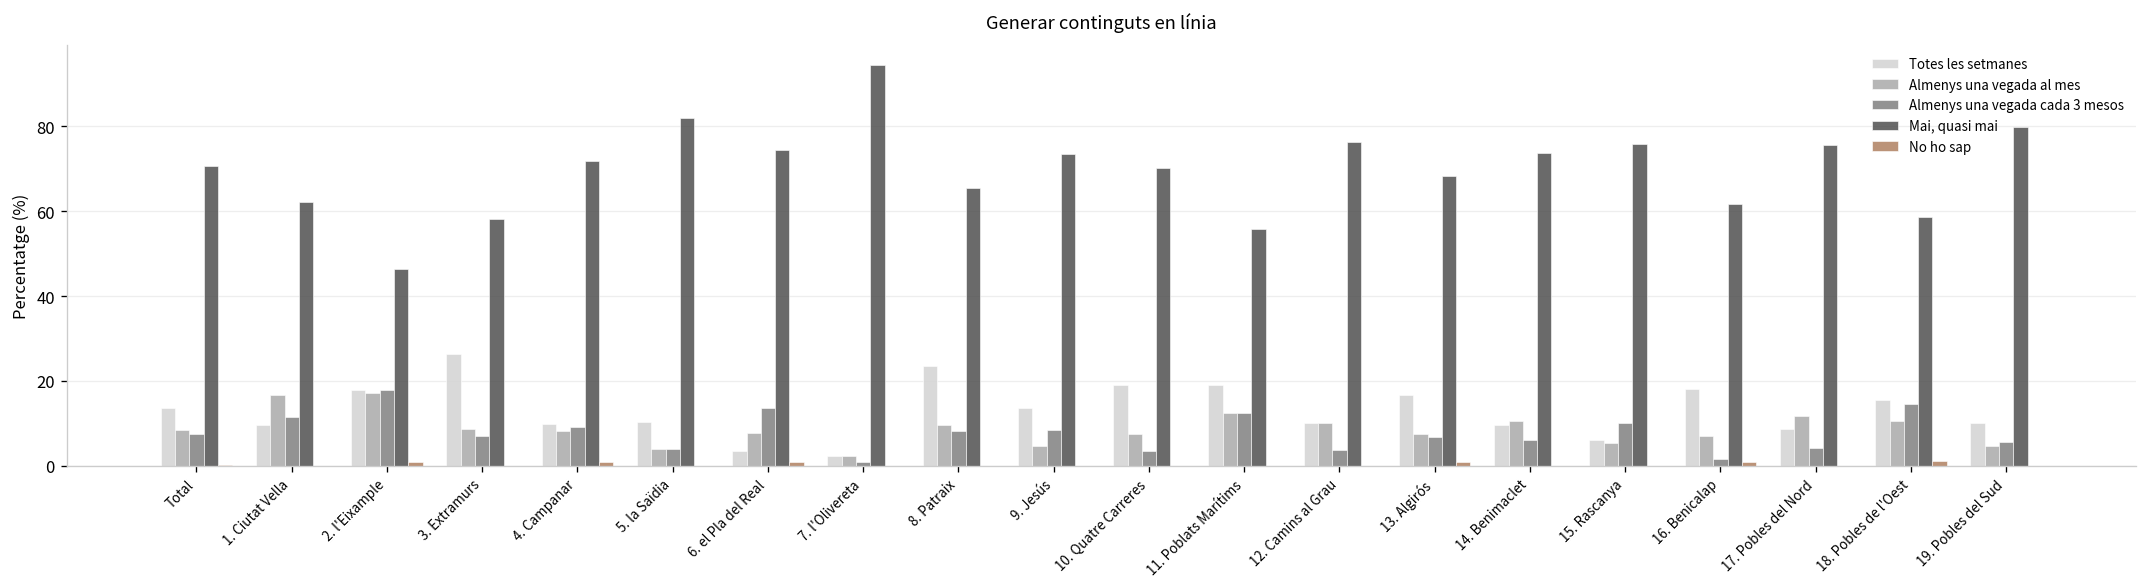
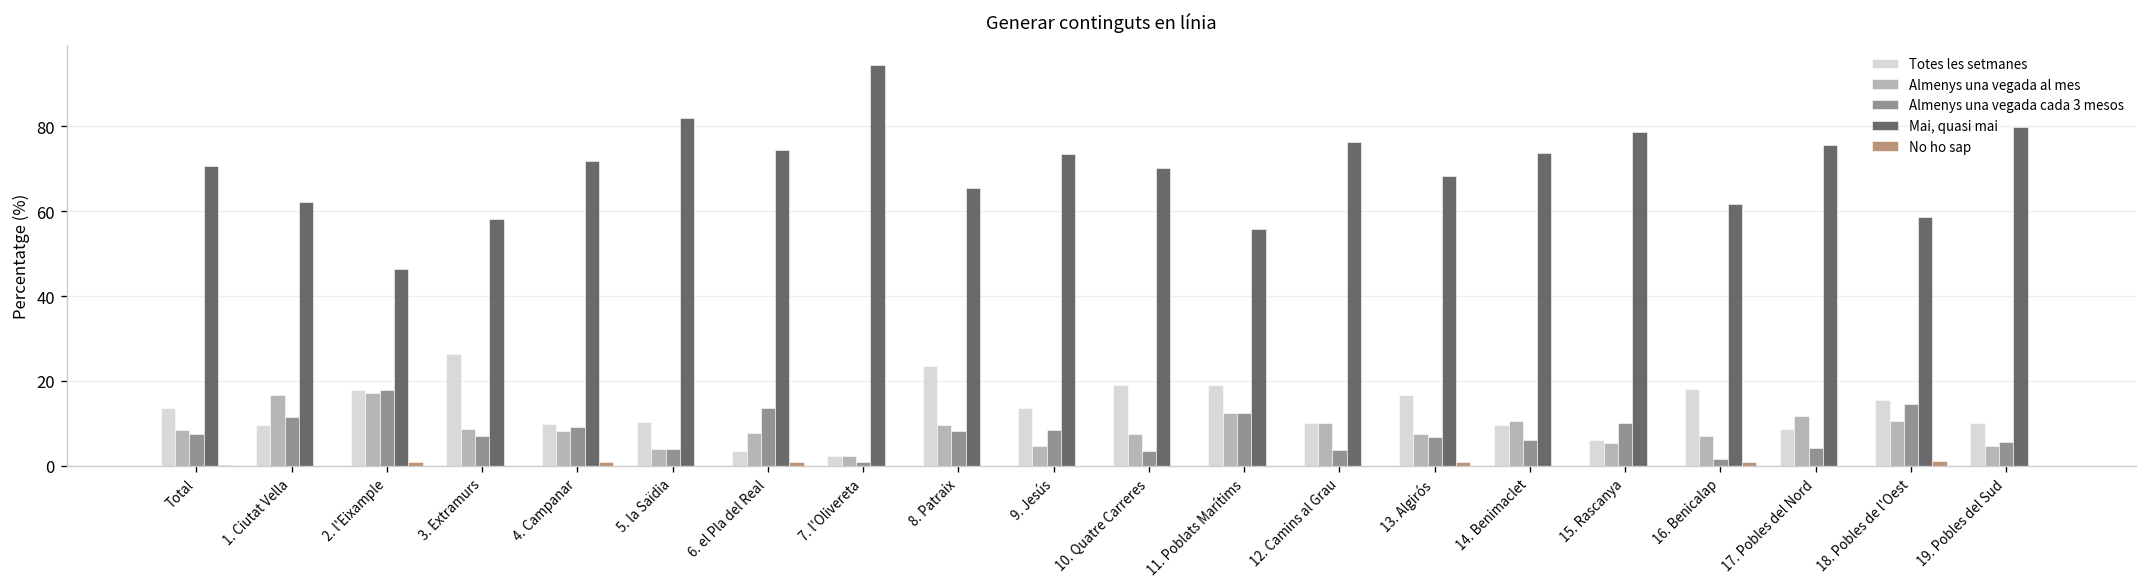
  {
    "Totes les setmanes": {
      "Total": 14,
      "1. Ciutat Vella": 10,
      "2. l'Eixample": 18,
      "3. Extramurs": 26,
      "4. Campanar": 10,
      "5. la Saïdia": 10,
      "6. el Pla del Real": 3,
      "7. l'Olivereta": 2,
      "8. Patraix": 23,
      "9. Jesús": 14,
      "10. Quatre Carreres": 19,
      "11. Poblats Marítims": 19,
      "12. Camins al Grau": 10,
      "13. Algirós": 17,
      "14. Benimaclet": 10,
      "15. Rascanya": 6,
      "16. Benicalap": 18,
      "17. Pobles del Nord": 9,
      "18. Pobles de l'Oest": 15,
      "19. Pobles del Sud": 10
    },
    "Almenys una vegada al mes": {
      "Total": 8,
      "1. Ciutat Vella": 17,
      "2. l'Eixample": 17,
      "3. Extramurs": 9,
      "4. Campanar": 8,
      "5. la Saïdia": 4,
      "6. el Pla del Real": 8,
      "7. l'Olivereta": 2,
      "8. Patraix": 10,
      "9. Jesús": 5,
      "10. Quatre Carreres": 7,
      "11. Poblats Marítims": 13,
      "12. Camins al Grau": 10,
      "13. Algirós": 8,
      "14. Benimaclet": 11,
      "15. Rascanya": 5,
      "16. Benicalap": 7,
      "17. Pobles del Nord": 12,
      "18. Pobles de l'Oest": 11,
      "19. Pobles del Sud": 5
    },
    "Mai, quasi mai": {
      "Total": 71,
      "1. Ciutat Vella": 62,
      "2. l'Eixample": 46,
      "3. Extramurs": 58,
      "4. Campanar": 72,
      "5. la Saïdia": 82,
      "6. el Pla del Real": 74,
      "7. l'Olivereta": 95,
      "8. Patraix": 65,
      "9. Jesús": 73,
      "10. Quatre Carreres": 70,
      "11. Poblats Marítims": 56,
      "12. Camins al Grau": 76,
      "13. Algirós": 68,
      "14. Benimaclet": 74,
-     "15. Rascanya": 76,
+     "15. Rascanya": 79,
      "16. Benicalap": 62,
      "17. Pobles del Nord": 76,
      "18. Pobles de l'Oest": 59,
      "19. Pobles del Sud": 80
    }
  }
